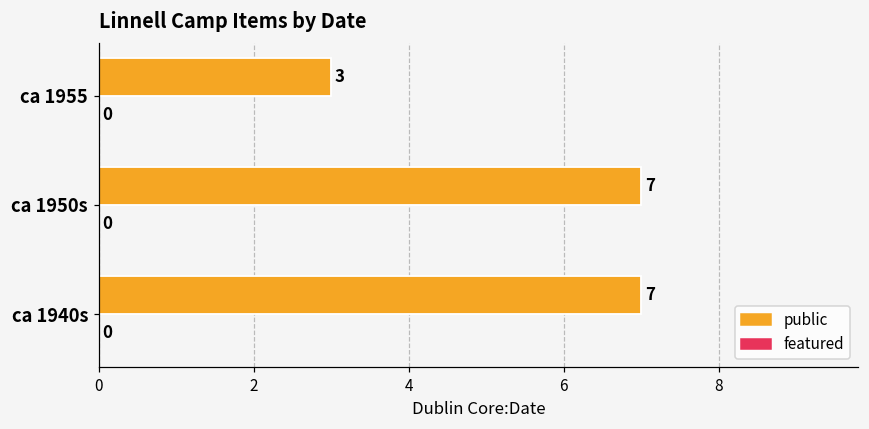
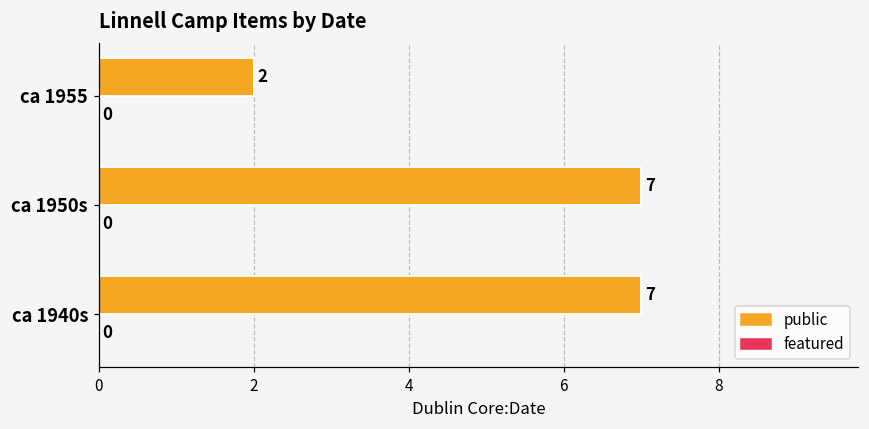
  {
    "public": {
-     "ca 1955": 3,
+     "ca 1955": 2,
      "ca 1950s": 7,
      "ca 1940s": 7
    },
    "featured": {
      "ca 1955": 0,
      "ca 1950s": 0,
      "ca 1940s": 0
    }
  }
